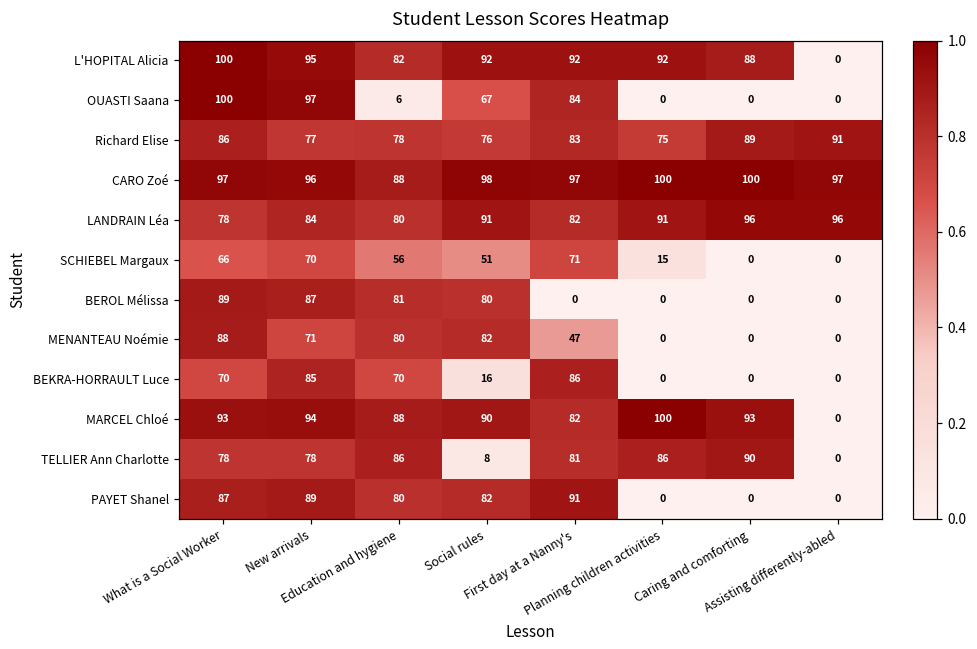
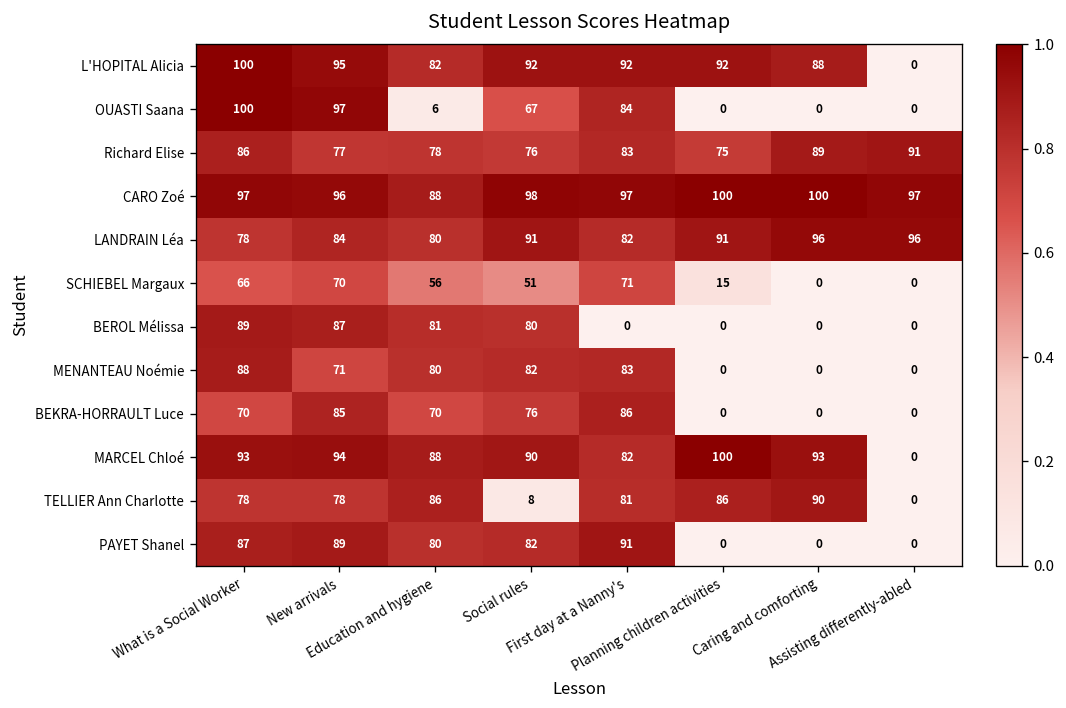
  {
    "L'HOPITAL Alicia": {
      "What is a Social Worker": 100,
      "New arrivals": 95,
      "Education and hygiene": 82,
      "Social rules": 92,
      "First day at a Nanny's": 92,
      "Planning children activities": 92,
      "Caring and comforting": 88,
      "Assisting differently-abled": 0
    },
    "OUASTI Saana": {
      "What is a Social Worker": 100,
      "New arrivals": 97,
      "Education and hygiene": 6,
      "Social rules": 67,
      "First day at a Nanny's": 84,
      "Planning children activities": 0,
      "Caring and comforting": 0,
      "Assisting differently-abled": 0
    },
    "Richard Elise": {
      "What is a Social Worker": 86,
      "New arrivals": 77,
      "Education and hygiene": 78,
      "Social rules": 76,
      "First day at a Nanny's": 83,
      "Planning children activities": 75,
      "Caring and comforting": 89,
      "Assisting differently-abled": 91
    },
    "CARO Zoé": {
      "What is a Social Worker": 97,
      "New arrivals": 96,
      "Education and hygiene": 88,
      "Social rules": 98,
      "First day at a Nanny's": 97,
      "Planning children activities": 100,
      "Caring and comforting": 100,
      "Assisting differently-abled": 97
    },
    "LANDRAIN Léa": {
      "What is a Social Worker": 78,
      "New arrivals": 84,
      "Education and hygiene": 80,
      "Social rules": 91,
      "First day at a Nanny's": 82,
      "Planning children activities": 91,
      "Caring and comforting": 96,
      "Assisting differently-abled": 96
    },
    "SCHIEBEL Margaux": {
      "What is a Social Worker": 66,
      "New arrivals": 70,
      "Education and hygiene": 56,
      "Social rules": 51,
      "First day at a Nanny's": 71,
      "Planning children activities": 15,
      "Caring and comforting": 0,
      "Assisting differently-abled": 0
    },
    "BEROL Mélissa": {
      "What is a Social Worker": 89,
      "New arrivals": 87,
      "Education and hygiene": 81,
      "Social rules": 80,
      "First day at a Nanny's": 0,
      "Planning children activities": 0,
      "Caring and comforting": 0,
      "Assisting differently-abled": 0
    },
    "MENANTEAU Noémie": {
      "What is a Social Worker": 88,
      "New arrivals": 71,
      "Education and hygiene": 80,
      "Social rules": 82,
-     "First day at a Nanny's": 47,
+     "First day at a Nanny's": 83,
      "Planning children activities": 0,
      "Caring and comforting": 0,
      "Assisting differently-abled": 0
    },
    "BEKRA-HORRAULT Luce": {
      "What is a Social Worker": 70,
      "New arrivals": 85,
      "Education and hygiene": 70,
-     "Social rules": 16,
+     "Social rules": 76,
      "First day at a Nanny's": 86,
      "Planning children activities": 0,
      "Caring and comforting": 0,
      "Assisting differently-abled": 0
    },
    "MARCEL Chloé": {
      "What is a Social Worker": 93,
      "New arrivals": 94,
      "Education and hygiene": 88,
      "Social rules": 90,
      "First day at a Nanny's": 82,
      "Planning children activities": 100,
      "Caring and comforting": 93,
      "Assisting differently-abled": 0
    },
    "TELLIER Ann Charlotte": {
      "What is a Social Worker": 78,
      "New arrivals": 78,
      "Education and hygiene": 86,
      "Social rules": 8,
      "First day at a Nanny's": 81,
      "Planning children activities": 86,
      "Caring and comforting": 90,
      "Assisting differently-abled": 0
    },
    "PAYET Shanel": {
      "What is a Social Worker": 87,
      "New arrivals": 89,
      "Education and hygiene": 80,
      "Social rules": 82,
      "First day at a Nanny's": 91,
      "Planning children activities": 0,
      "Caring and comforting": 0,
      "Assisting differently-abled": 0
    }
  }
